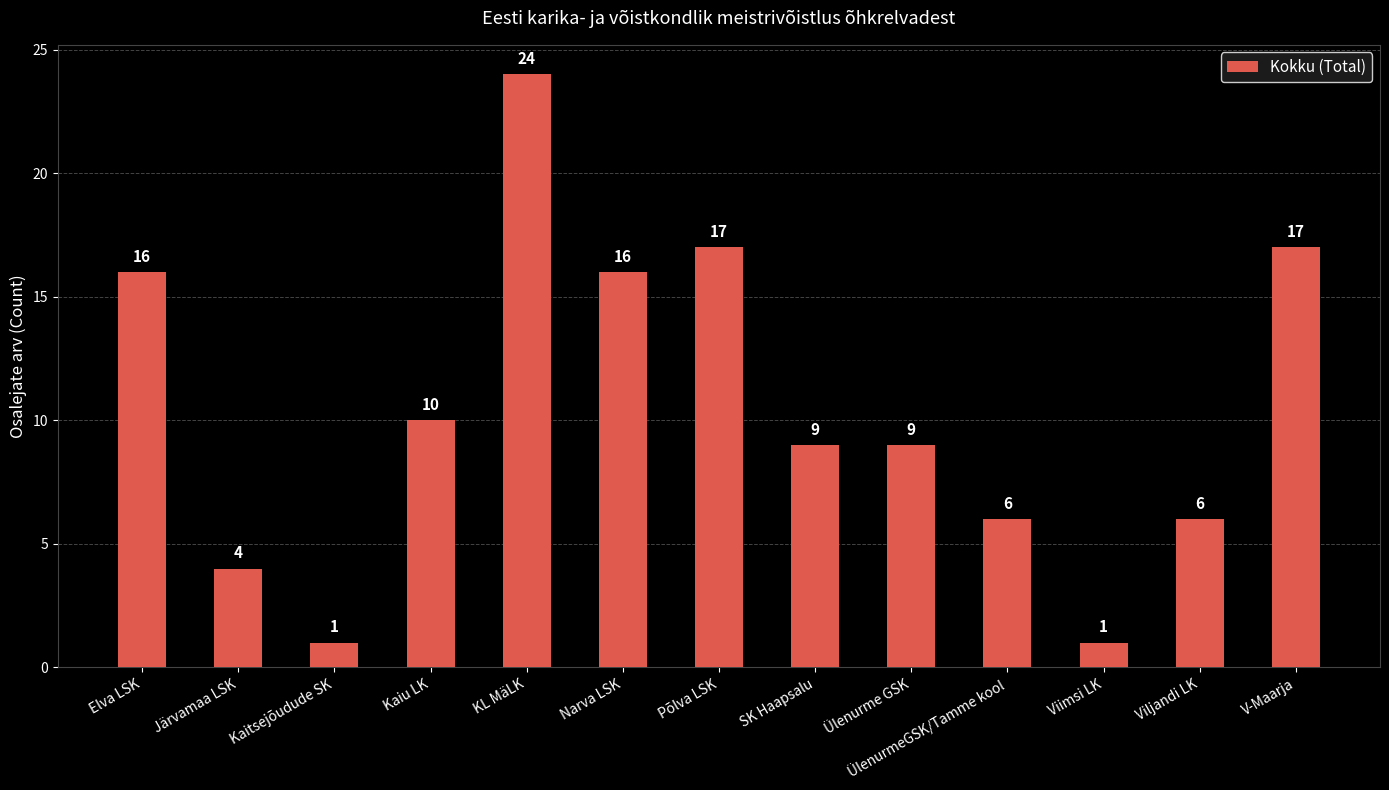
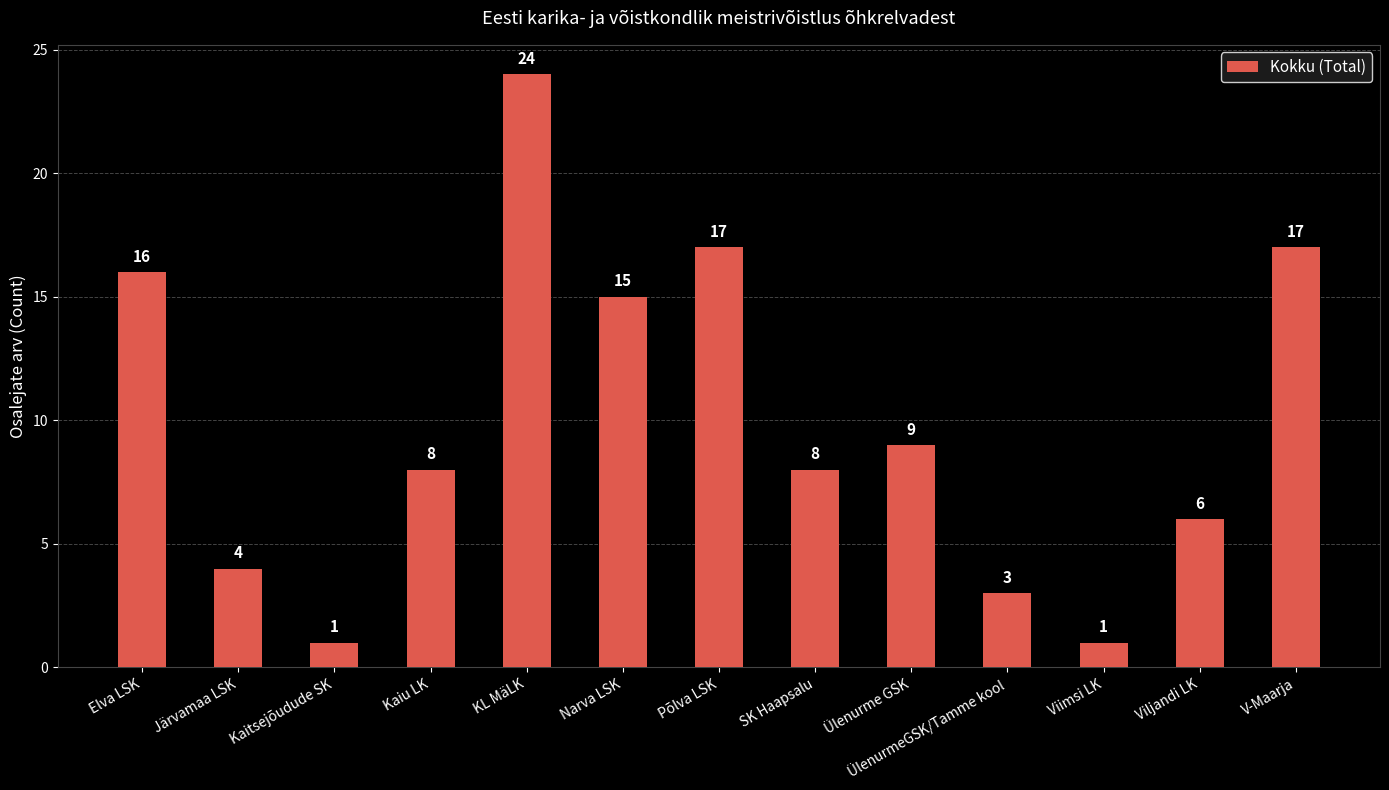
  {
    "Elva LSK": 16,
    "Järvamaa LSK": 4,
    "Kaitsejõudude SK": 1,
-   "Kaiu LK": 10,
+   "Kaiu LK": 8,
    "KL MäLK": 24,
-   "Narva LSK": 16,
+   "Narva LSK": 15,
    "Põlva LSK": 17,
-   "SK Haapsalu": 9,
+   "SK Haapsalu": 8,
    "Ülenurme GSK": 9,
-   "ÜlenurmeGSK/Tamme kool": 6,
+   "ÜlenurmeGSK/Tamme kool": 3,
    "Viimsi LK": 1,
    "Viljandi LK": 6,
    "V-Maarja": 17
  }
